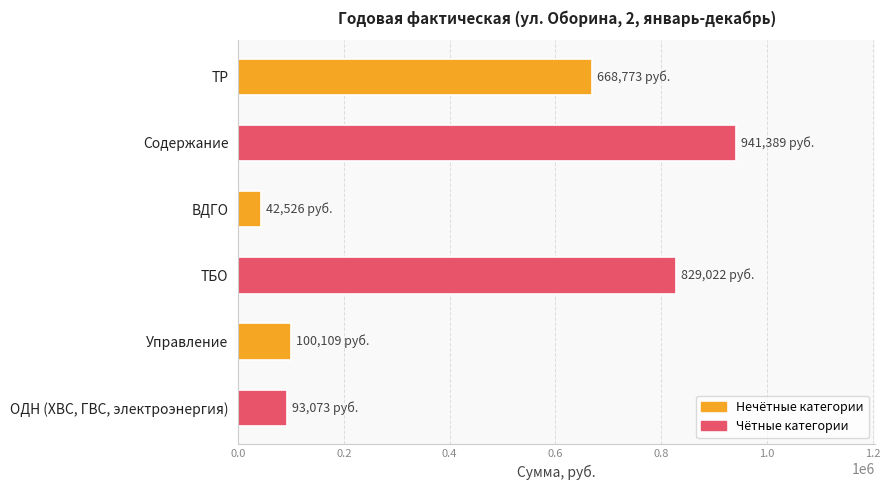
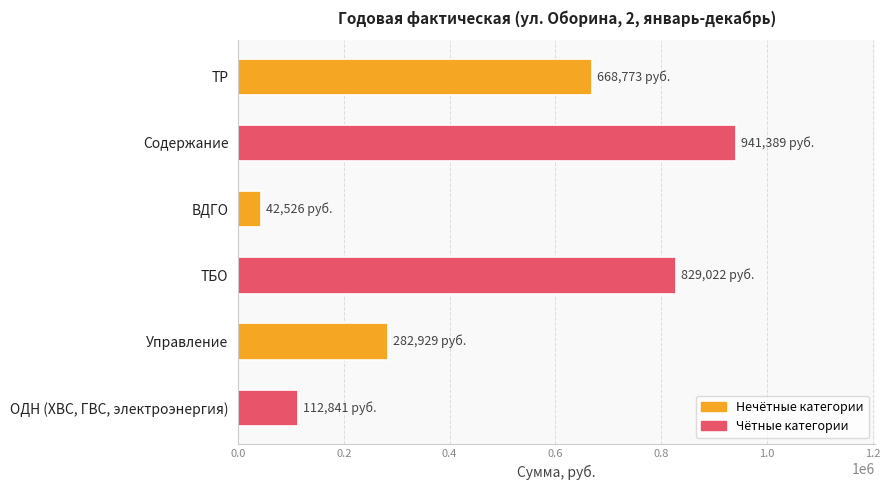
  {
    "ТР": "668,773",
    "Содержание": "941,389",
    "ВДГО": "42,526",
    "ТБО": "829,022",
-   "Управление": "100,109",
-   "ОДН (ХВС, ГВС, электроэнергия)": "93,073"
+   "Управление": "282,929",
+   "ОДН (ХВС, ГВС, электроэнергия)": "112,841"
  }
